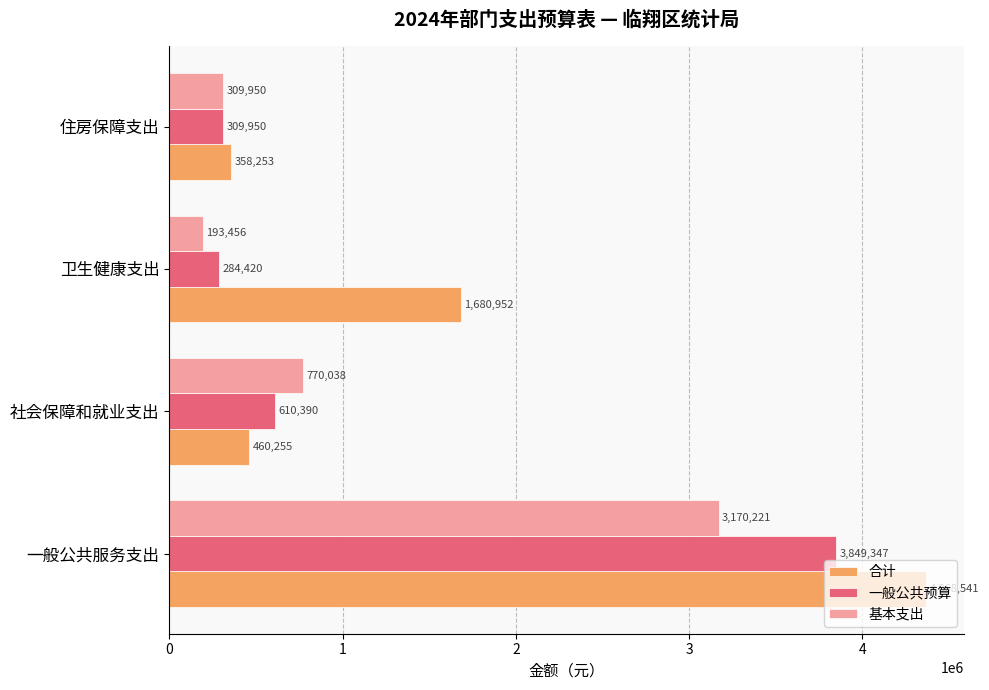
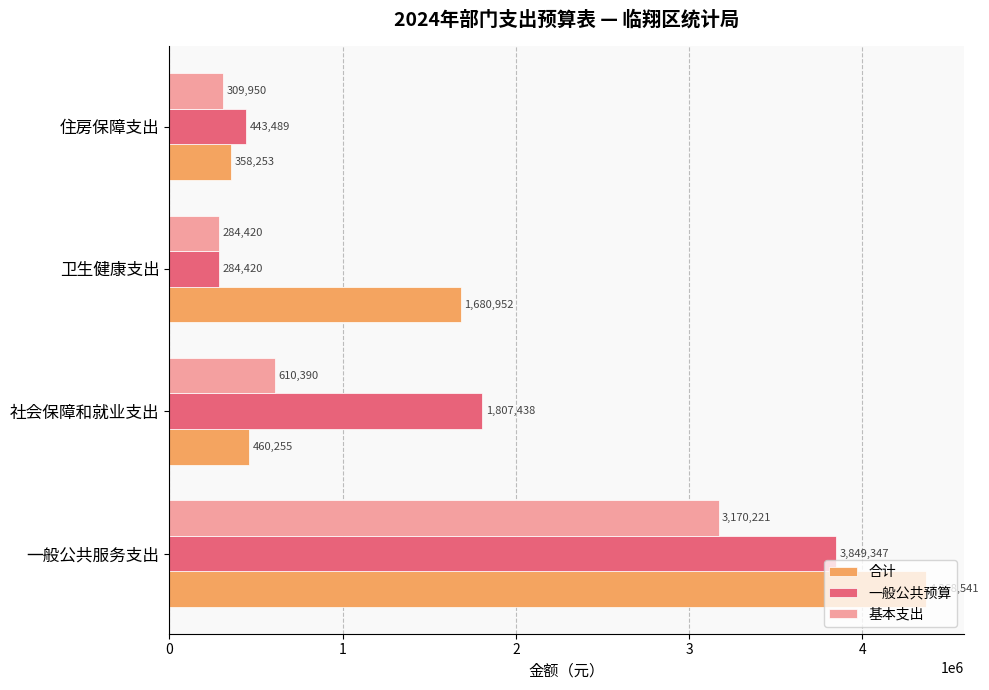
  {
    "合计": {
      "住房保障支出": "358,253",
      "卫生健康支出": "1,680,952",
      "社会保障和就业支出": "460,255"
    },
    "一般公共预算": {
-     "住房保障支出": "309,950",
+     "住房保障支出": "443,489",
      "卫生健康支出": "284,420",
-     "社会保障和就业支出": "610,390",
+     "社会保障和就业支出": "1,807,438",
      "一般公共服务支出": "3,849,347"
    },
    "基本支出": {
      "住房保障支出": "309,950",
-     "卫生健康支出": "193,456",
-     "社会保障和就业支出": "770,038",
+     "卫生健康支出": "284,420",
+     "社会保障和就业支出": "610,390",
      "一般公共服务支出": "3,170,221"
    }
  }
